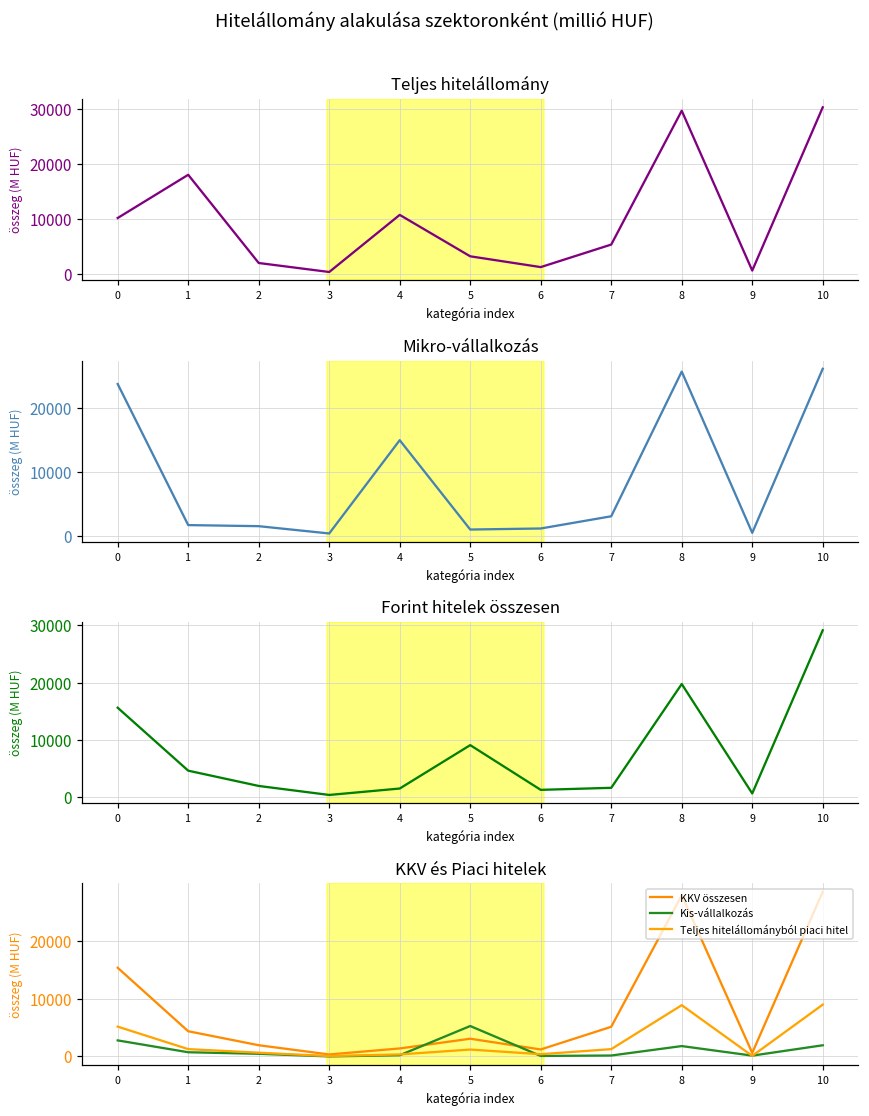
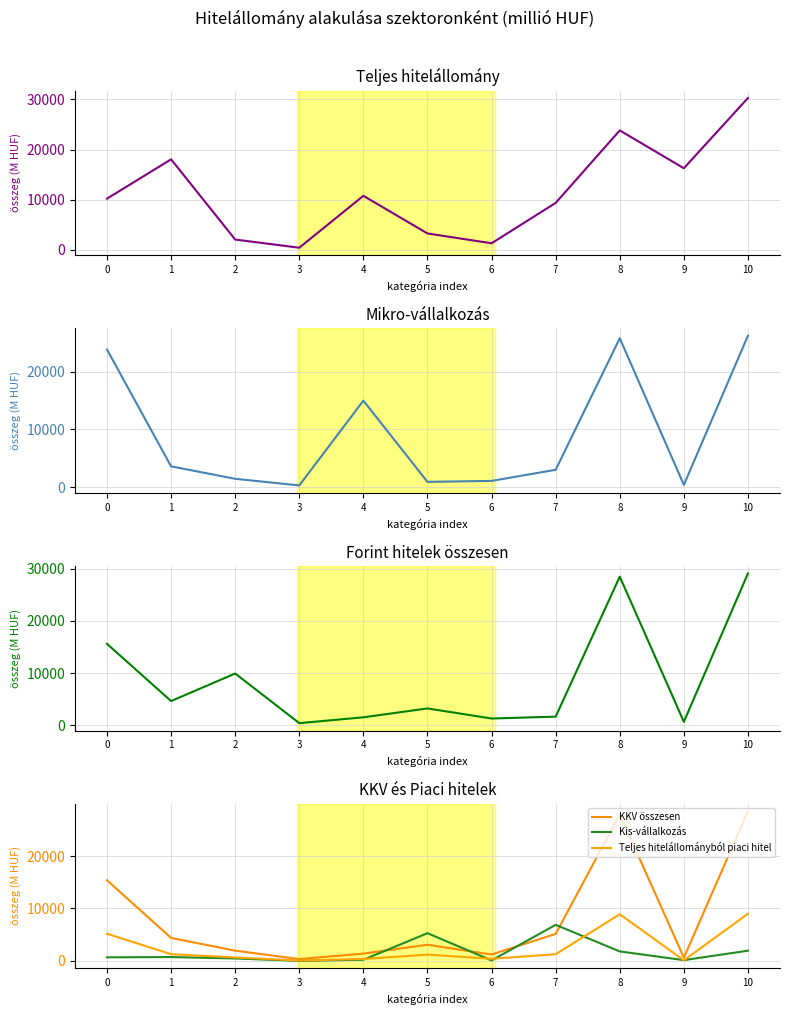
  {
    "Teljes hitelállomány": {
      "0": 10000,
      "1": 18000,
      "2": 2000,
      "3": 0,
      "4": 11000,
      "5": 3000,
      "6": 1000,
-     "7": 5000,
-     "8": 30000,
-     "9": 1000,
+     "7": 9000,
+     "8": 24000,
+     "9": 16000,
      "10": 30000
    },
    "Mikro-vállalkozás": {
      "0": 24000,
-     "1": 2000,
+     "1": 4000,
      "2": 1000,
      "3": 0,
      "4": 15000,
      "5": 1000,
      "6": 1000,
      "7": 3000,
      "8": 26000,
      "9": 0,
      "10": 26000
    },
    "Forint hitelek összesen": {
      "0": 16000,
      "1": 5000,
-     "2": 2000,
+     "2": 10000,
      "3": 0,
      "4": 1000,
-     "5": 9000,
+     "5": 3000,
      "6": 1000,
      "7": 2000,
-     "8": 20000,
+     "8": 29000,
      "9": 1000,
      "10": 29000
    },
    "KKV és Piaci hitelek": {
      "Kis-vállalkozás": {
-       "0": 3000,
+       "0": 1000,
        "1": 1000,
        "5": 5000,
-       "7": 0,
+       "7": 7000,
        "8": 2000,
        "10": 2000
      }
    }
  }
